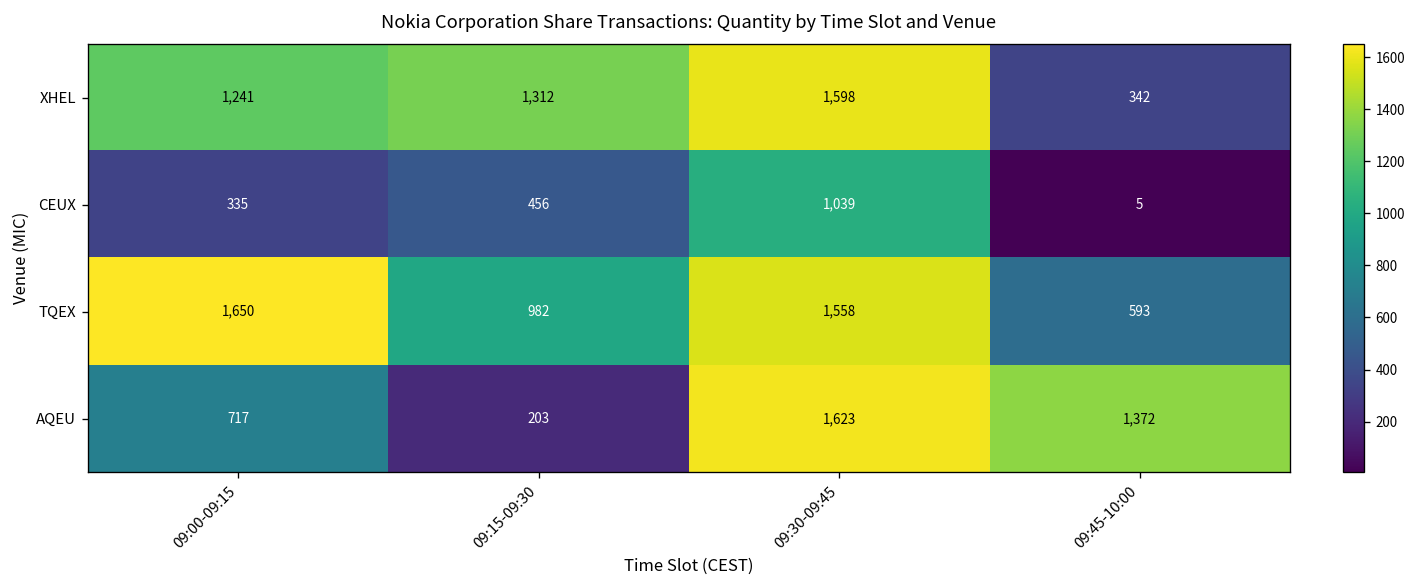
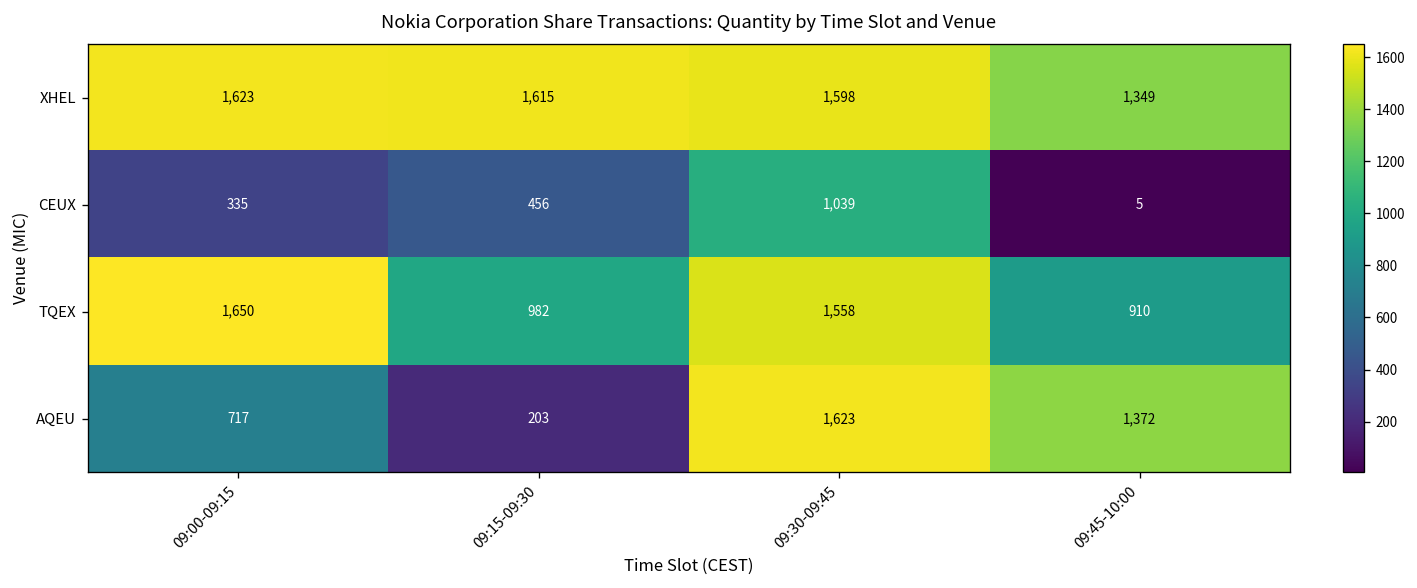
  {
    "XHEL": {
-     "09:00-09:15": "1,241",
-     "09:15-09:30": "1,312",
+     "09:00-09:15": "1,623",
+     "09:15-09:30": "1,615",
      "09:30-09:45": "1,598",
-     "09:45-10:00": "342"
+     "09:45-10:00": "1,349"
    },
    "CEUX": {
      "09:00-09:15": "335",
      "09:15-09:30": "456",
      "09:30-09:45": "1,039",
      "09:45-10:00": "5"
    },
    "TQEX": {
      "09:00-09:15": "1,650",
      "09:15-09:30": "982",
      "09:30-09:45": "1,558",
-     "09:45-10:00": "593"
+     "09:45-10:00": "910"
    },
    "AQEU": {
      "09:00-09:15": "717",
      "09:15-09:30": "203",
      "09:30-09:45": "1,623",
      "09:45-10:00": "1,372"
    }
  }
